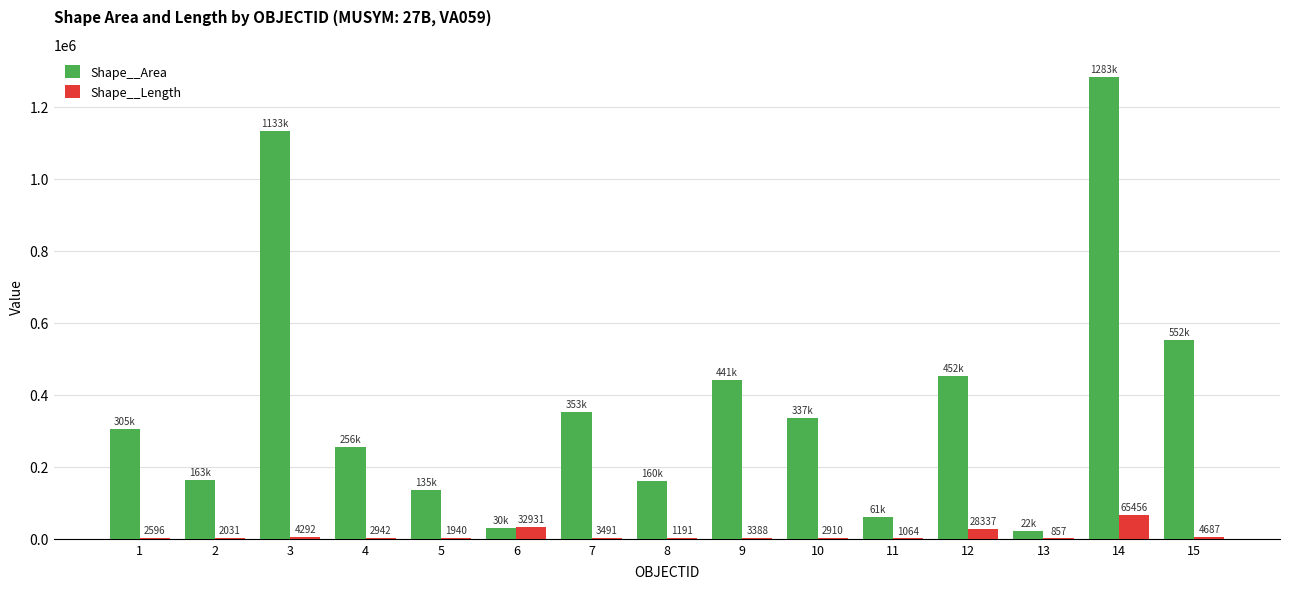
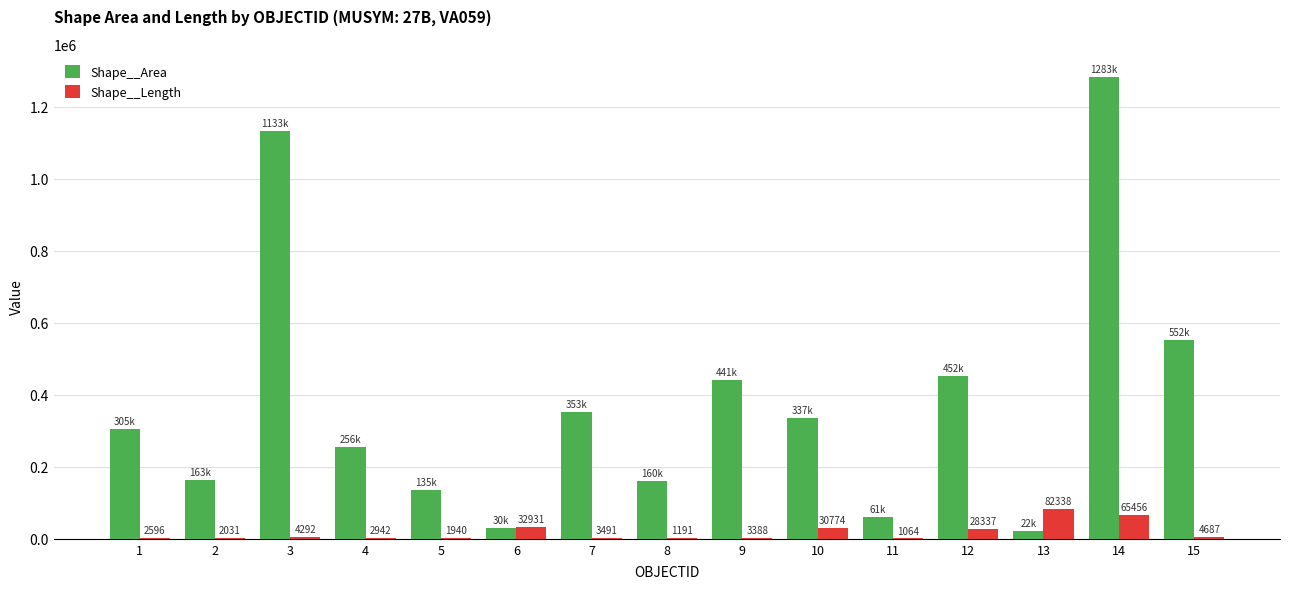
  {
    "Shape__Area": {
      "1": "305k",
      "2": "163k",
      "3": "1133k",
      "4": "256k",
      "5": "135k",
      "6": "30k",
      "7": "353k",
      "8": "160k",
      "9": "441k",
      "10": "337k",
      "11": "61k",
      "12": "452k",
      "13": "22k",
      "14": "1283k",
      "15": "552k"
    },
    "Shape__Length": {
      "1": "2596",
      "2": "2031",
      "3": "4292",
      "4": "2942",
      "5": "1940",
      "6": "32931",
      "7": "3491",
      "8": "1191",
      "9": "3388",
-     "10": "2910",
+     "10": "30774",
      "11": "1064",
      "12": "28337",
-     "13": "857",
+     "13": "82338",
      "14": "65456",
      "15": "4687"
    }
  }
